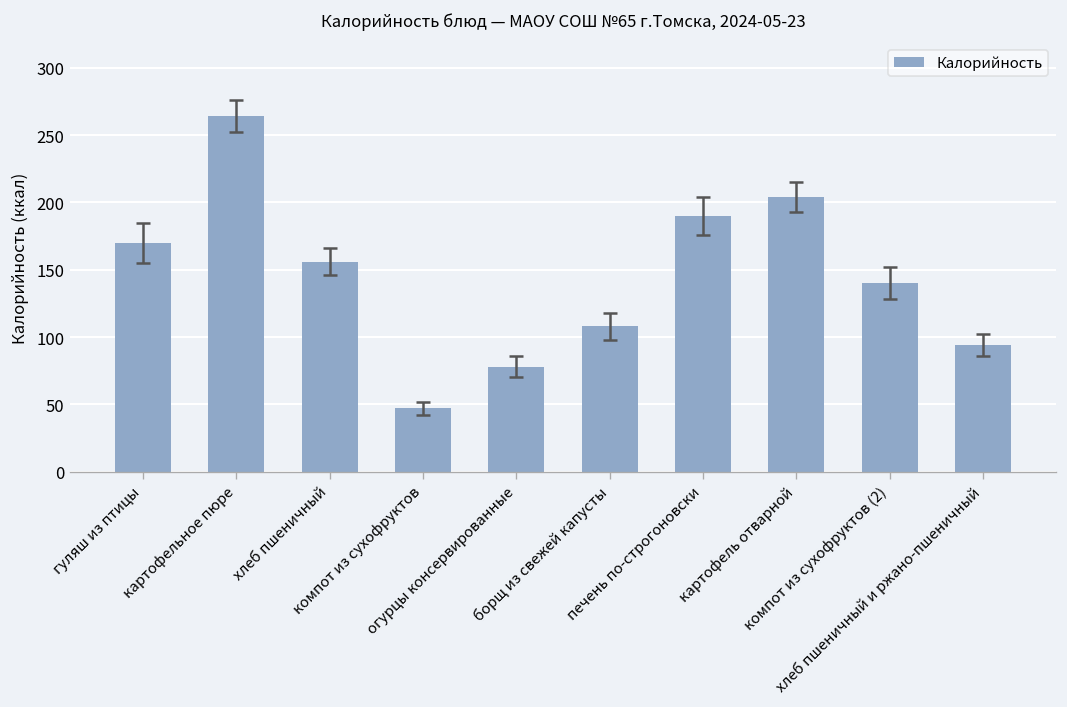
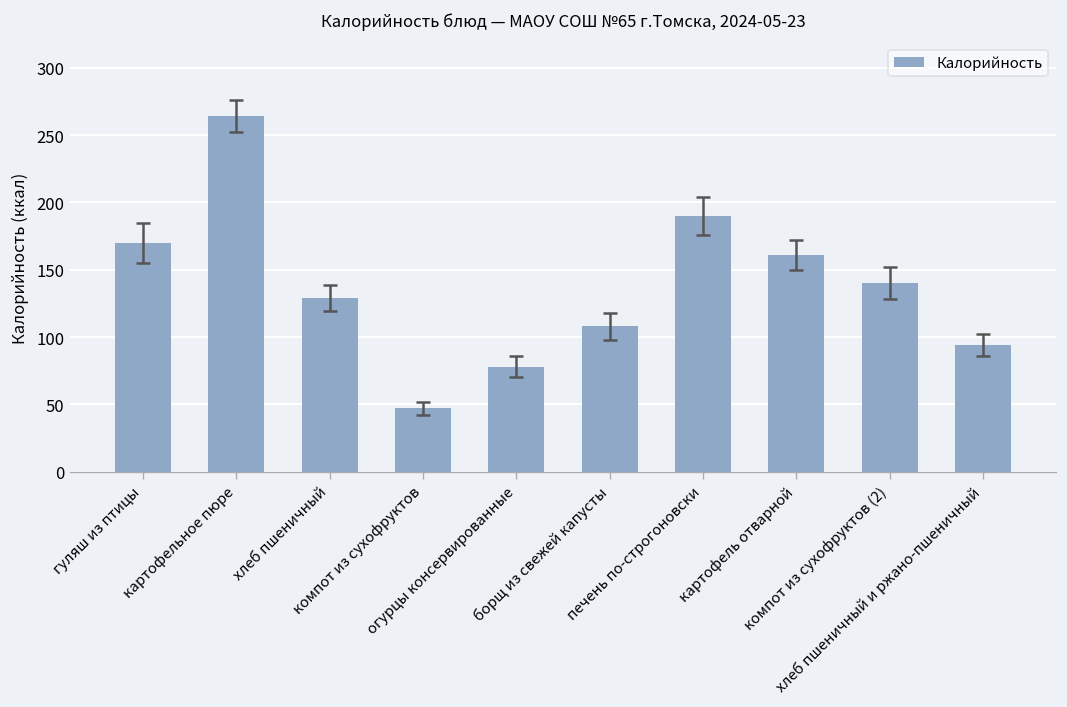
  {
    "Калорийность": {
      "гуляш из птицы": 170,
      "картофельное пюре": 264,
-     "хлеб пшеничный": 156,
+     "хлеб пшеничный": 129,
      "компот из сухофруктов": 47,
      "огурцы консервированные": 78,
      "борщ из свежей капусты": 108,
      "печень по-строгоновски": 190,
-     "картофель отварной": 204,
+     "картофель отварной": 161,
      "компот из сухофруктов (2)": 140,
      "хлеб пшеничный и ржано-пшеничный": 94
    }
  }
